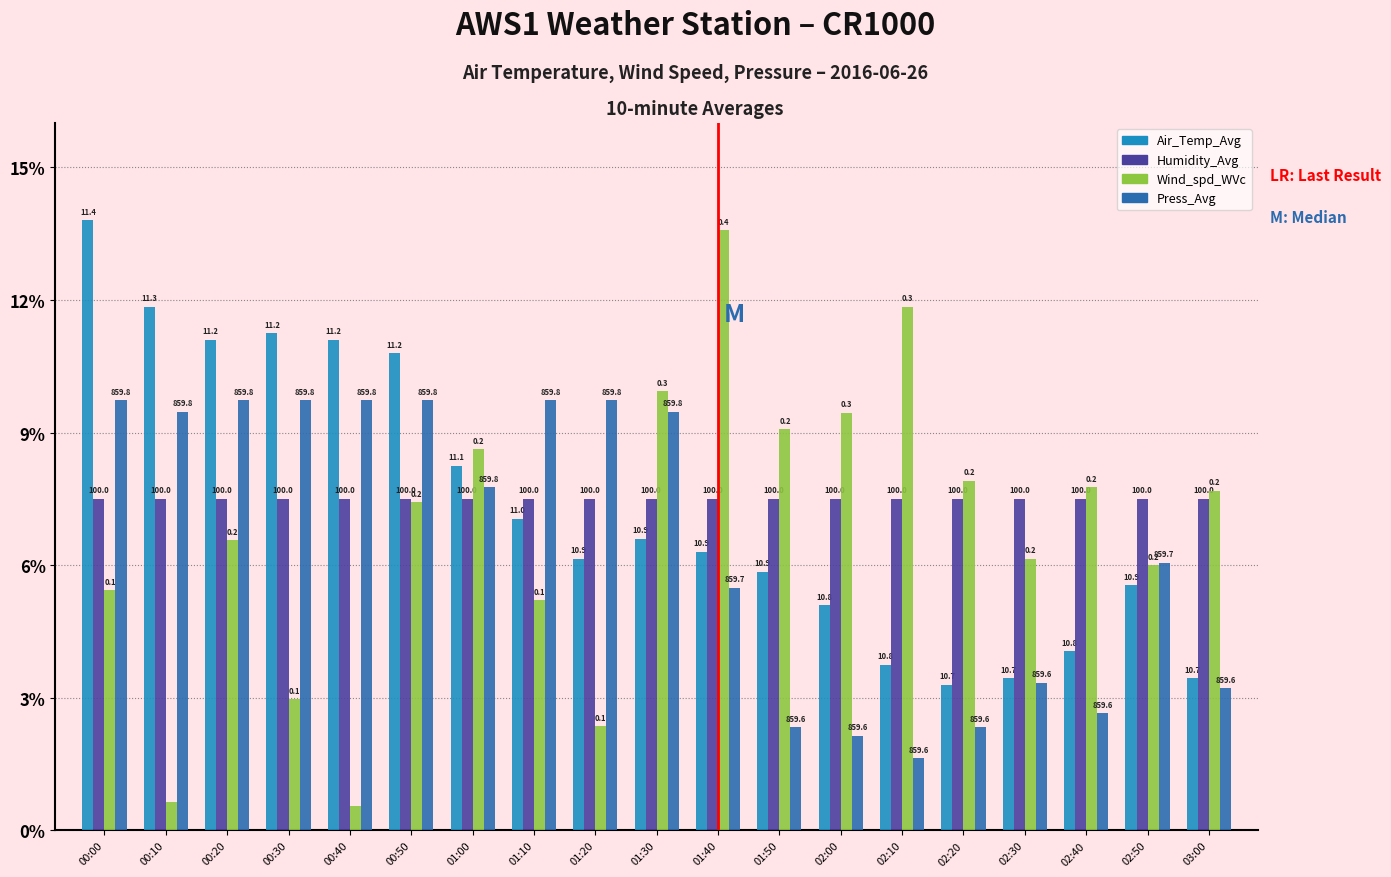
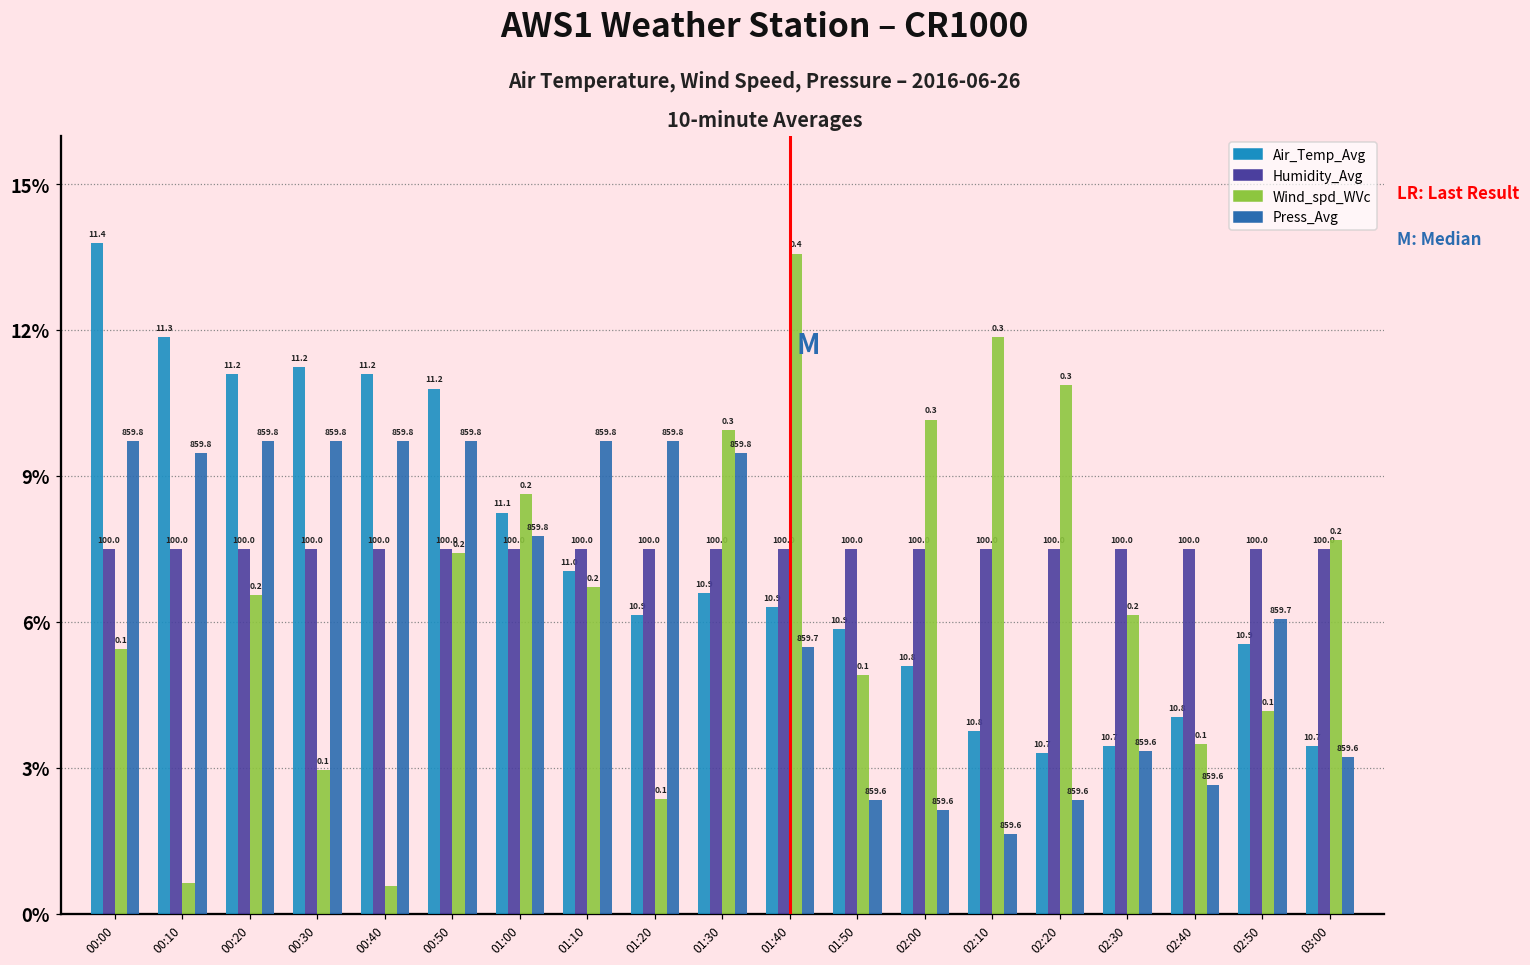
  {
    "Wind_spd_WVc": {
-     "01:10": "0.1",
-     "01:50": "0.2",
-     "02:00": "9.5%",
-     "02:20": "0.2",
-     "02:40": "0.2",
-     "02:50": "0.2"
+     "01:10": "0.2",
+     "01:50": "0.1",
+     "02:00": "10.2%",
+     "02:20": "0.3",
+     "02:40": "0.1",
+     "02:50": "0.1"
    }
  }
